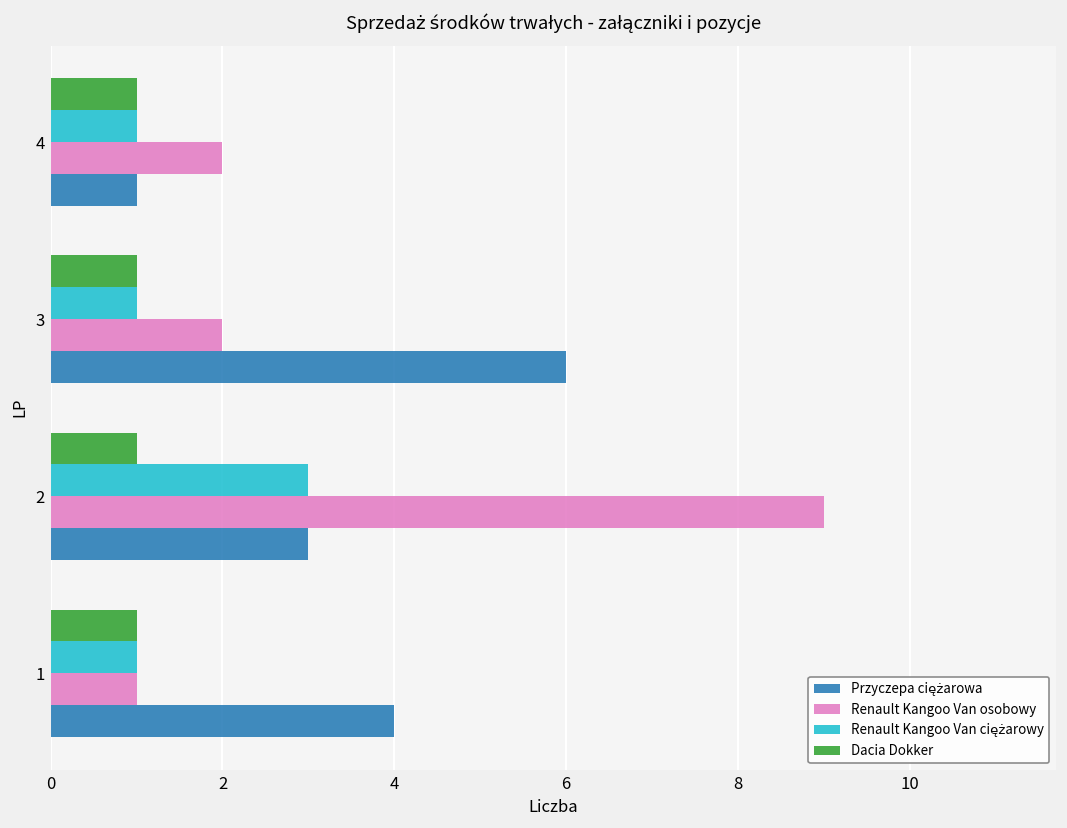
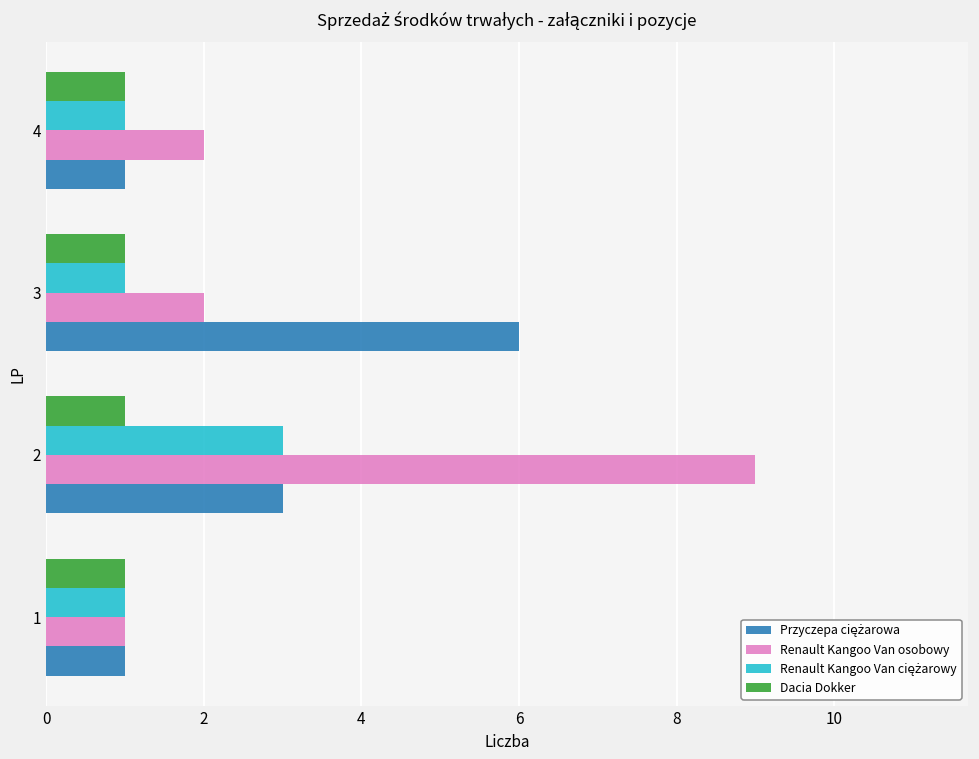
  {
    "Przyczepa ciężarowa": {
      "4": 1,
      "3": 6,
      "2": 3,
-     "1": 4
+     "1": 1
    },
    "Renault Kangoo Van osobowy": {
      "4": 2,
      "3": 2,
      "2": 9,
      "1": 1
    },
    "Renault Kangoo Van ciężarowy": {
      "4": 1,
      "3": 1,
      "2": 3,
      "1": 1
    },
    "Dacia Dokker": {
      "4": 1,
      "3": 1,
      "2": 1,
      "1": 1
    }
  }
